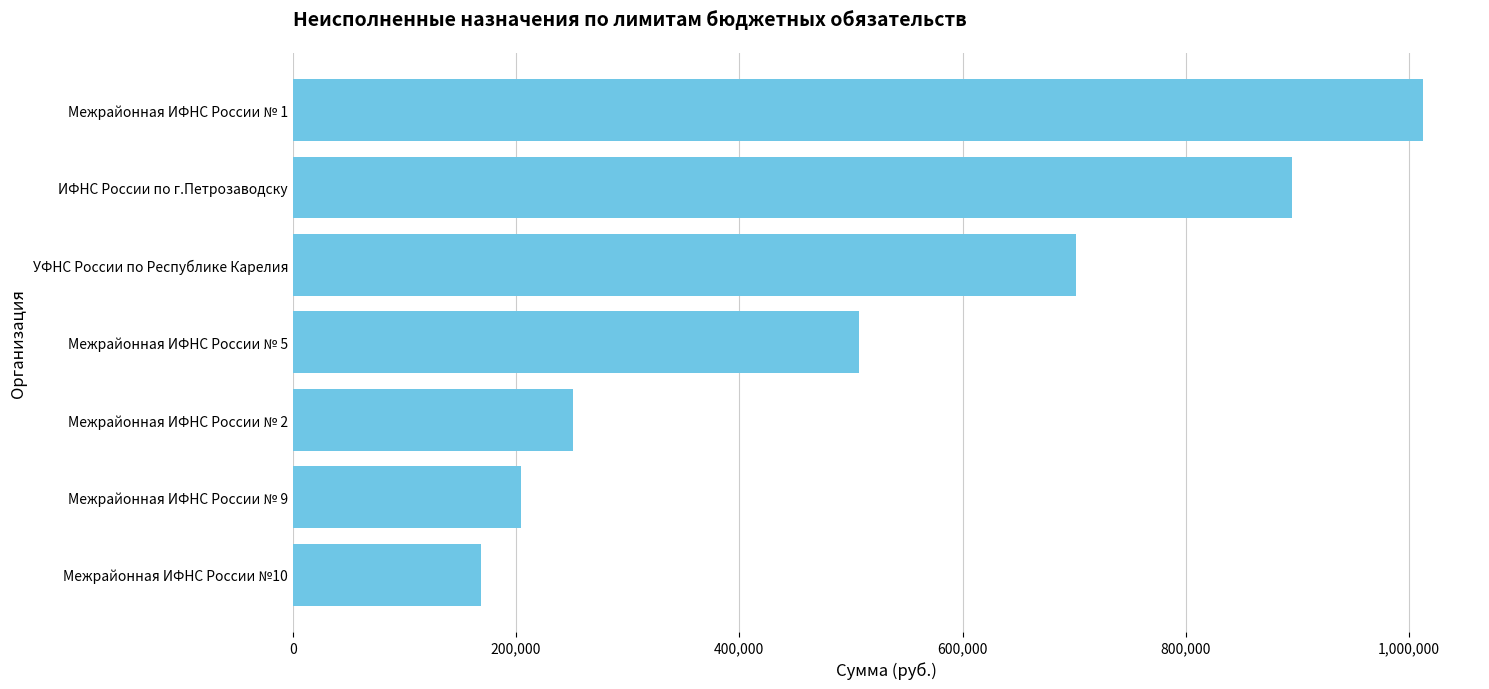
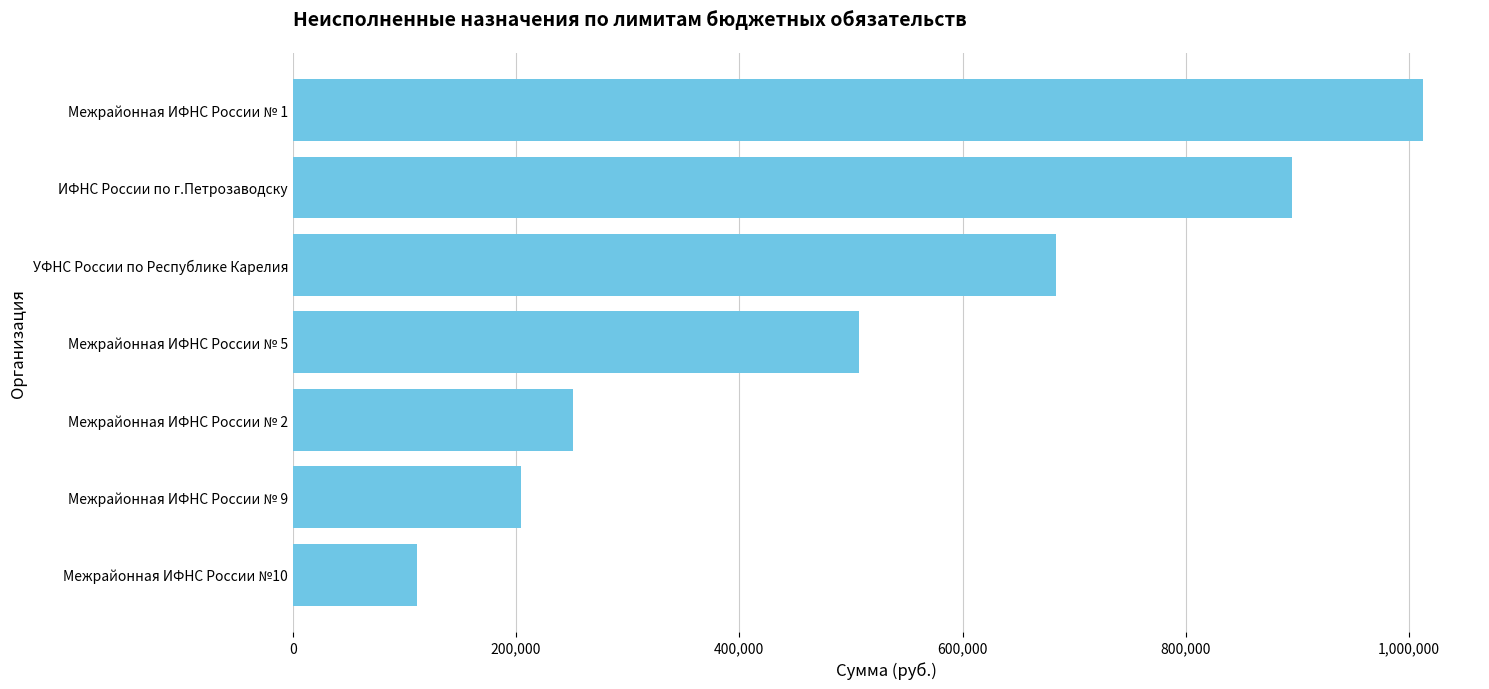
  {
    "Межрайонная ИФНС России № 1": "1,013,000",
    "ИФНС России по г.Петрозаводску": "895,000",
-   "УФНС России по Республике Карелия": "701,000",
+   "УФНС России по Республике Карелия": "683,000",
    "Межрайонная ИФНС России № 5": "507,000",
    "Межрайонная ИФНС России № 2": "251,000",
    "Межрайонная ИФНС России № 9": "204,000",
-   "Межрайонная ИФНС России №10": "169,000"
+   "Межрайонная ИФНС России №10": "111,000"
  }
